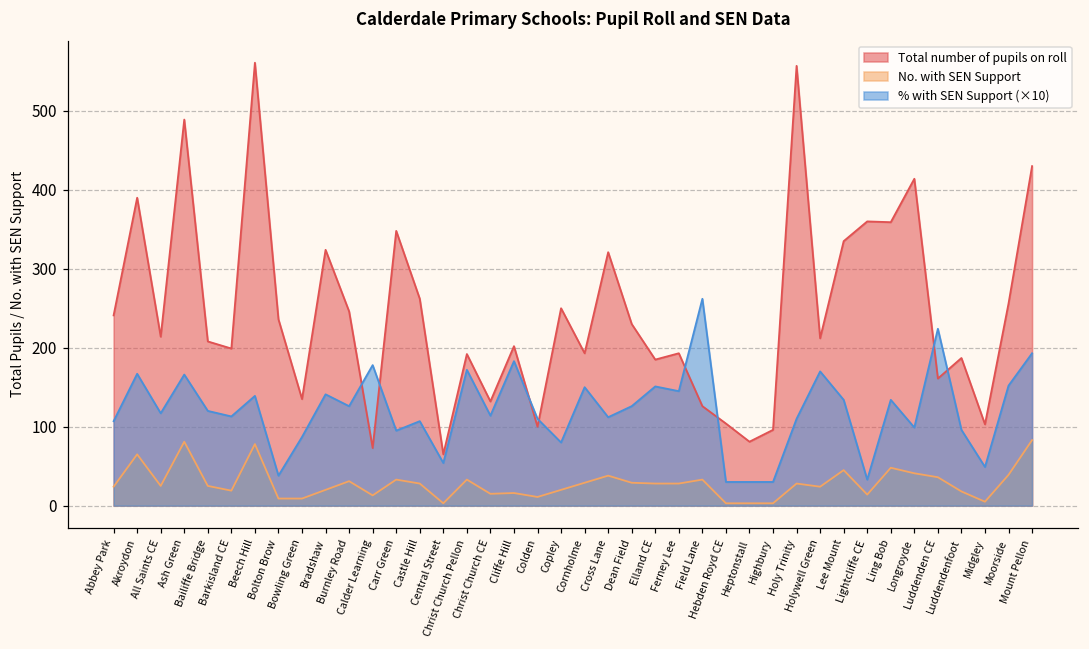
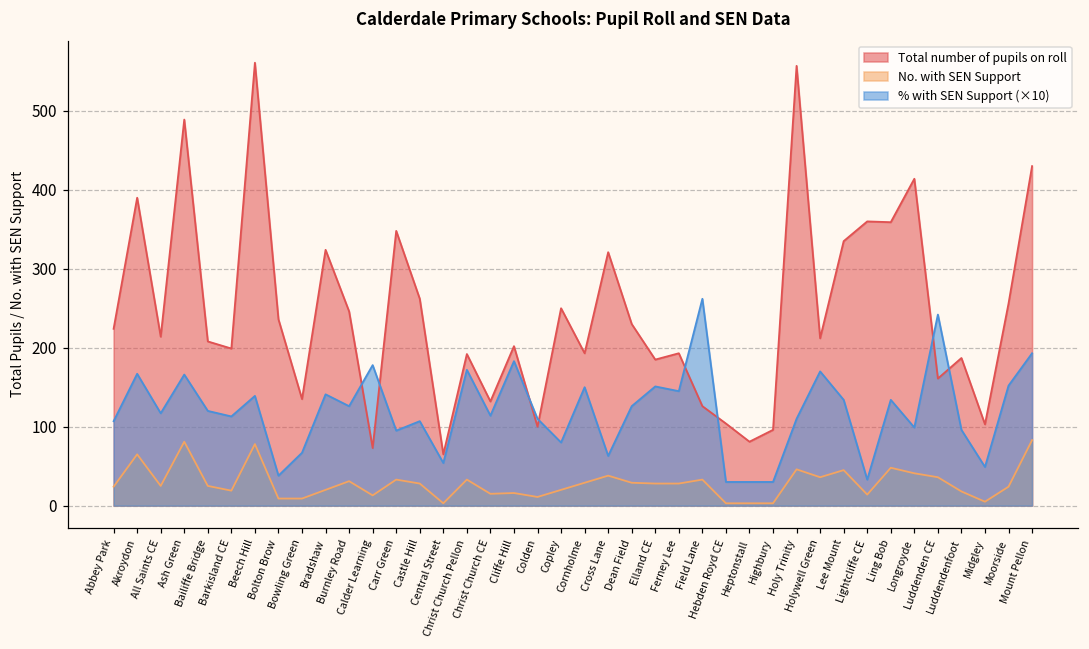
  {
    "Total number of pupils on roll": {
-     "Abbey Park": 240,
+     "Abbey Park": 220,
      "Akroydon": 390,
      "All Saints CE": 210,
      "Ash Green": 490,
      "Bailiffe Bridge": 210,
      "Barkisland CE": 200,
      "Beech Hill": 560,
      "Bolton Brow": 240,
      "Bowling Green": 140,
      "Bradshaw": 320,
      "Burnley Road": 250,
      "Calder Learning": 70,
      "Carr Green": 350,
      "Castle Hill": 260,
      "Central Street": 70,
      "Christ Church Pellon": 190,
      "Christ Church CE": 130,
      "Cliffe Hill": 200,
      "Colden": 100,
      "Copley": 250,
      "Cornholme": 190,
      "Cross Lane": 320,
      "Dean Field": 230,
      "Elland CE": 190,
      "Ferney Lee": 190,
      "Field Lane": 130,
      "Hebden Royd CE": 100,
      "Heptonstall": 80,
      "Highbury": 100,
      "Holy Trinity": 560,
      "Holywell Green": 210,
      "Lee Mount": 340,
      "Lightcliffe CE": 360,
      "Ling Bob": 360,
      "Longroyde": 410,
      "Luddenden CE": 160,
      "Luddendenfoot": 190,
      "Midgley": 100,
      "Moorside": 260,
      "Mount Pellon": 430
    },
    "No. with SEN Support": {
      "Abbey Park": 20,
      "Akroydon": 70,
      "All Saints CE": 30,
      "Ash Green": 80,
      "Bailiffe Bridge": 30,
      "Barkisland CE": 20,
      "Beech Hill": 80,
      "Bolton Brow": 10,
      "Bowling Green": 10,
      "Bradshaw": 20,
      "Burnley Road": 30,
      "Calder Learning": 10,
      "Carr Green": 30,
      "Castle Hill": 30,
      "Central Street": 0,
      "Christ Church Pellon": 30,
      "Christ Church CE": 20,
      "Cliffe Hill": 20,
      "Colden": 10,
      "Copley": 20,
      "Cornholme": 30,
      "Cross Lane": 40,
      "Dean Field": 30,
      "Elland CE": 30,
      "Ferney Lee": 30,
      "Field Lane": 30,
      "Hebden Royd CE": 0,
      "Heptonstall": 0,
      "Highbury": 0,
-     "Holy Trinity": 30,
-     "Holywell Green": 20,
+     "Holy Trinity": 50,
+     "Holywell Green": 40,
      "Lee Mount": 50,
      "Lightcliffe CE": 10,
      "Ling Bob": 50,
      "Longroyde": 40,
      "Luddenden CE": 40,
      "Luddendenfoot": 20,
      "Midgley": 10,
-     "Moorside": 40,
+     "Moorside": 20,
      "Mount Pellon": 80
    },
    "% with SEN Support (×10)": {
      "Abbey Park": 110,
      "Akroydon": 170,
      "All Saints CE": 120,
      "Ash Green": 170,
      "Bailiffe Bridge": 120,
      "Barkisland CE": 110,
      "Beech Hill": 140,
      "Bolton Brow": 40,
-     "Bowling Green": 90,
+     "Bowling Green": 70,
      "Bradshaw": 140,
      "Burnley Road": 130,
      "Calder Learning": 180,
      "Carr Green": 100,
      "Castle Hill": 110,
      "Central Street": 50,
      "Christ Church Pellon": 170,
      "Christ Church CE": 110,
      "Cliffe Hill": 180,
      "Colden": 110,
      "Copley": 80,
      "Cornholme": 150,
-     "Cross Lane": 110,
+     "Cross Lane": 60,
      "Dean Field": 130,
      "Elland CE": 150,
      "Ferney Lee": 150,
      "Field Lane": 260,
      "Hebden Royd CE": 30,
      "Heptonstall": 30,
      "Highbury": 30,
      "Holy Trinity": 110,
      "Holywell Green": 170,
      "Lee Mount": 130,
      "Lightcliffe CE": 30,
      "Ling Bob": 130,
      "Longroyde": 100,
-     "Luddenden CE": 220,
+     "Luddenden CE": 240,
      "Luddendenfoot": 100,
      "Midgley": 50,
      "Moorside": 150,
      "Mount Pellon": 190
    }
  }
